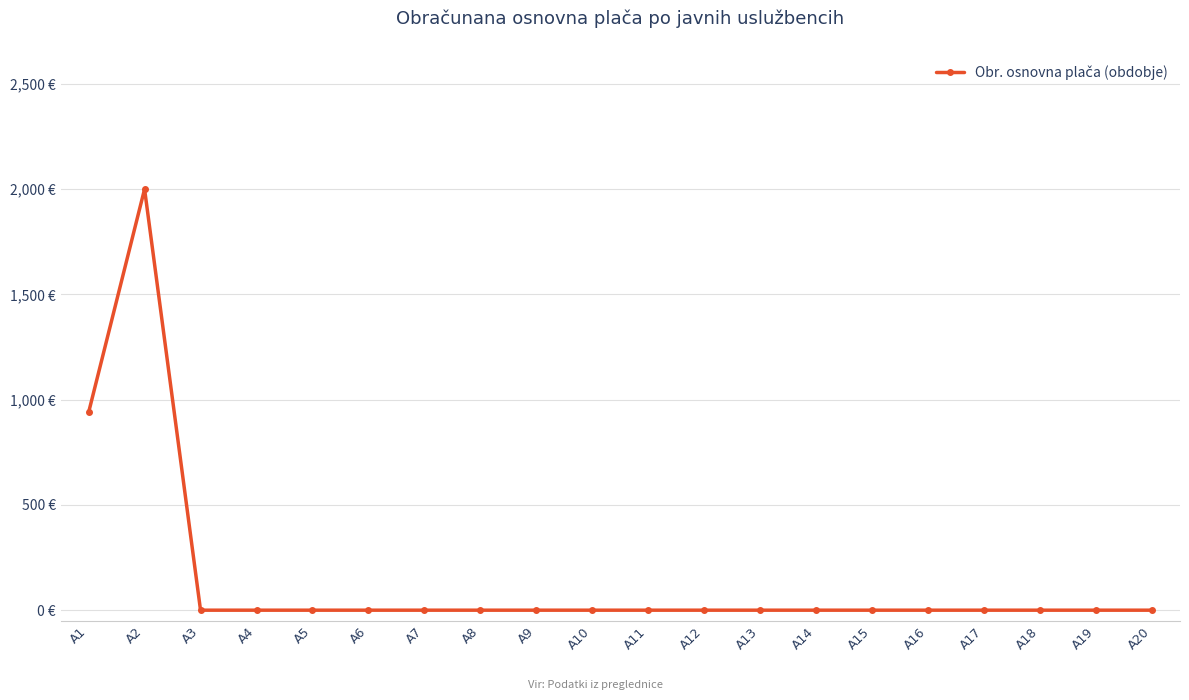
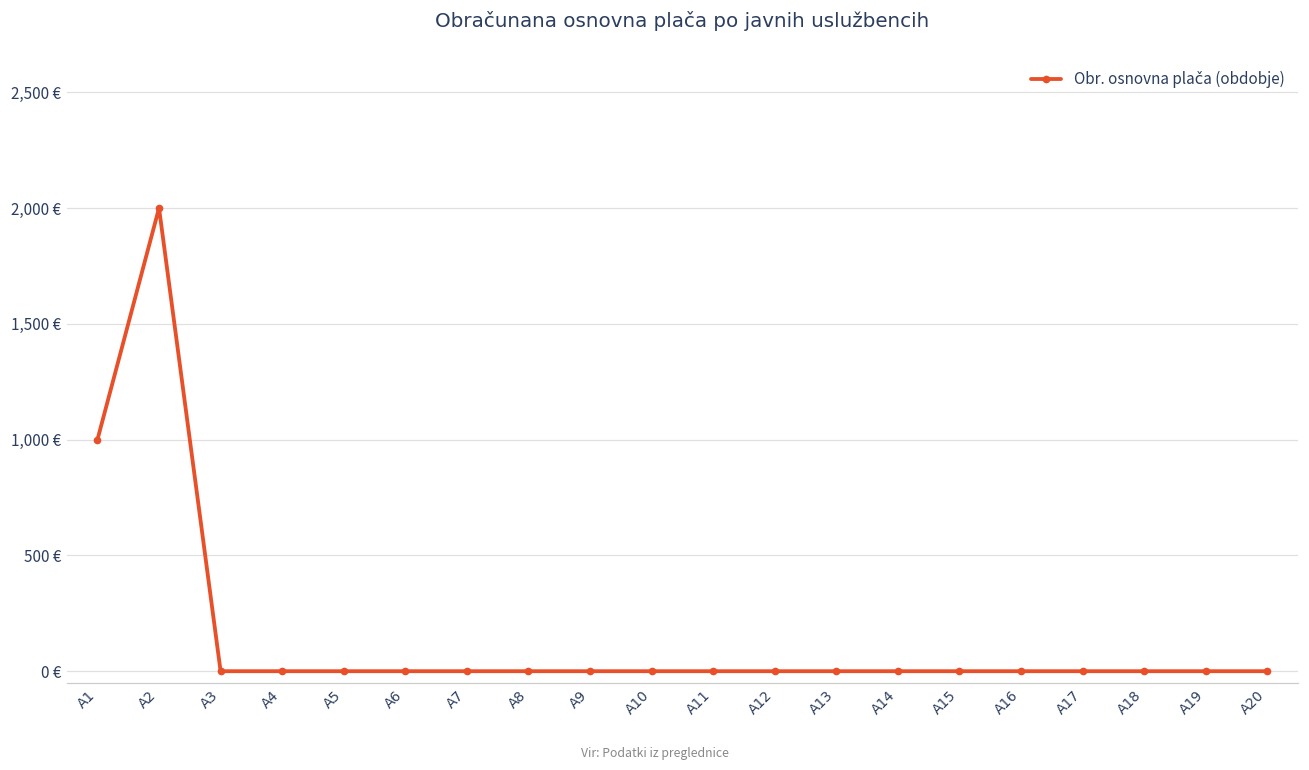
  {
-   "A1": "940 €",
+   "A1": "1,000 €",
    "A2": "2,000 €",
    "A3": "0 €",
    "A4": "0 €",
    "A5": "0 €",
    "A6": "0 €",
    "A7": "0 €",
    "A8": "0 €",
    "A9": "0 €",
    "A10": "0 €",
    "A11": "0 €",
    "A12": "0 €",
    "A13": "0 €",
    "A14": "0 €",
    "A15": "0 €",
    "A16": "0 €",
    "A17": "0 €",
    "A18": "0 €",
    "A19": "0 €",
    "A20": "0 €"
  }
